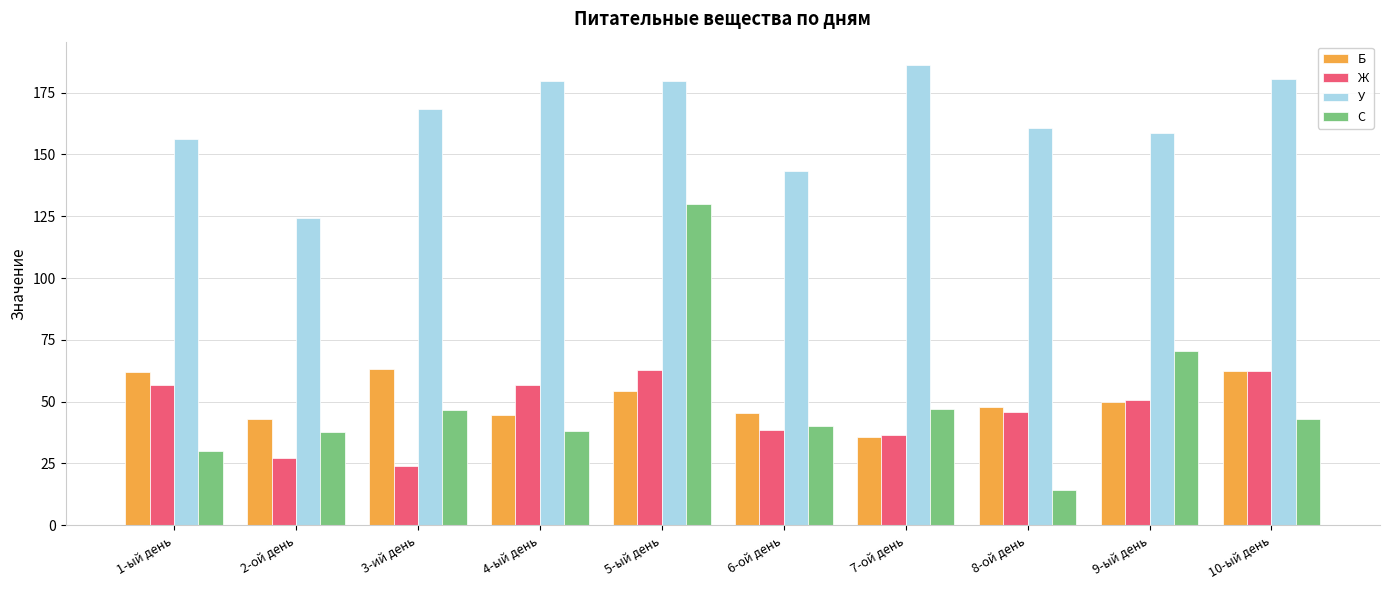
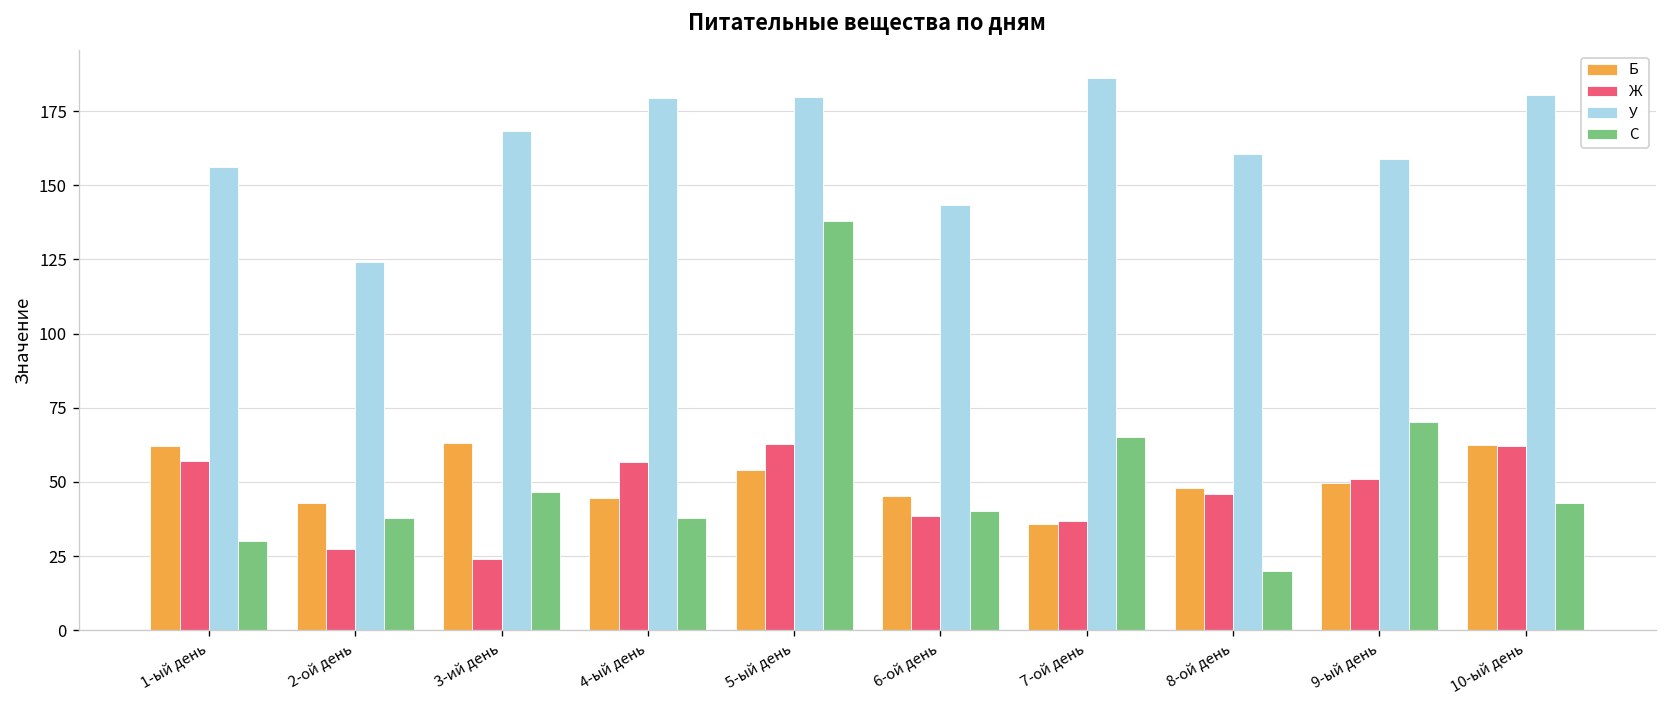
  {
    "Б": {
      "1-ый день": 62,
      "2-ой день": 43,
      "3-ий день": 63,
      "4-ый день": 45,
      "5-ый день": 54,
      "6-ой день": 45,
      "7-ой день": 36,
      "8-ой день": 48,
      "9-ый день": 50,
      "10-ый день": 62
    },
    "Ж": {
      "1-ый день": 57,
      "2-ой день": 27,
      "3-ий день": 24,
      "4-ый день": 57,
      "5-ый день": 63,
      "6-ой день": 39,
      "7-ой день": 37,
      "8-ой день": 46,
      "9-ый день": 51,
      "10-ый день": 62
    },
    "У": {
      "1-ый день": 156,
      "2-ой день": 124,
      "3-ий день": 168,
      "4-ый день": 180,
      "5-ый день": 180,
      "6-ой день": 143,
      "7-ой день": 186,
      "8-ой день": 161,
      "9-ый день": 159,
      "10-ый день": 180
    },
    "С": {
      "1-ый день": 30,
      "2-ой день": 38,
      "3-ий день": 47,
      "4-ый день": 38,
-     "5-ый день": 130,
+     "5-ый день": 138,
      "6-ой день": 40,
-     "7-ой день": 47,
-     "8-ой день": 14,
+     "7-ой день": 65,
+     "8-ой день": 20,
      "9-ый день": 70,
      "10-ый день": 43
    }
  }
